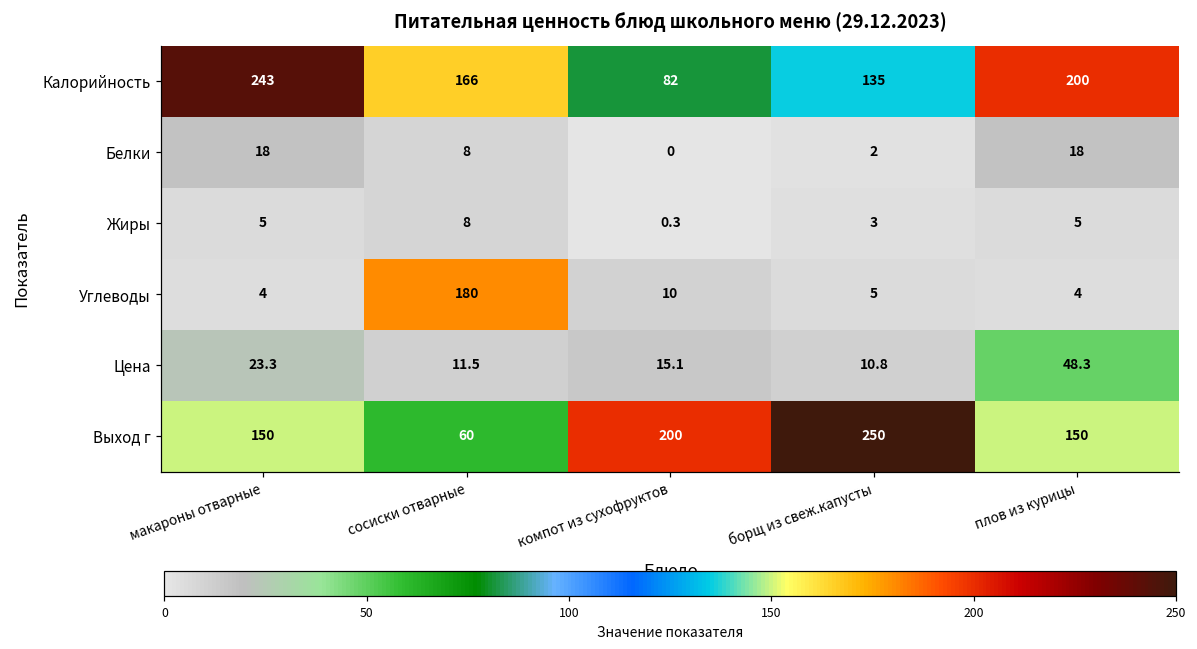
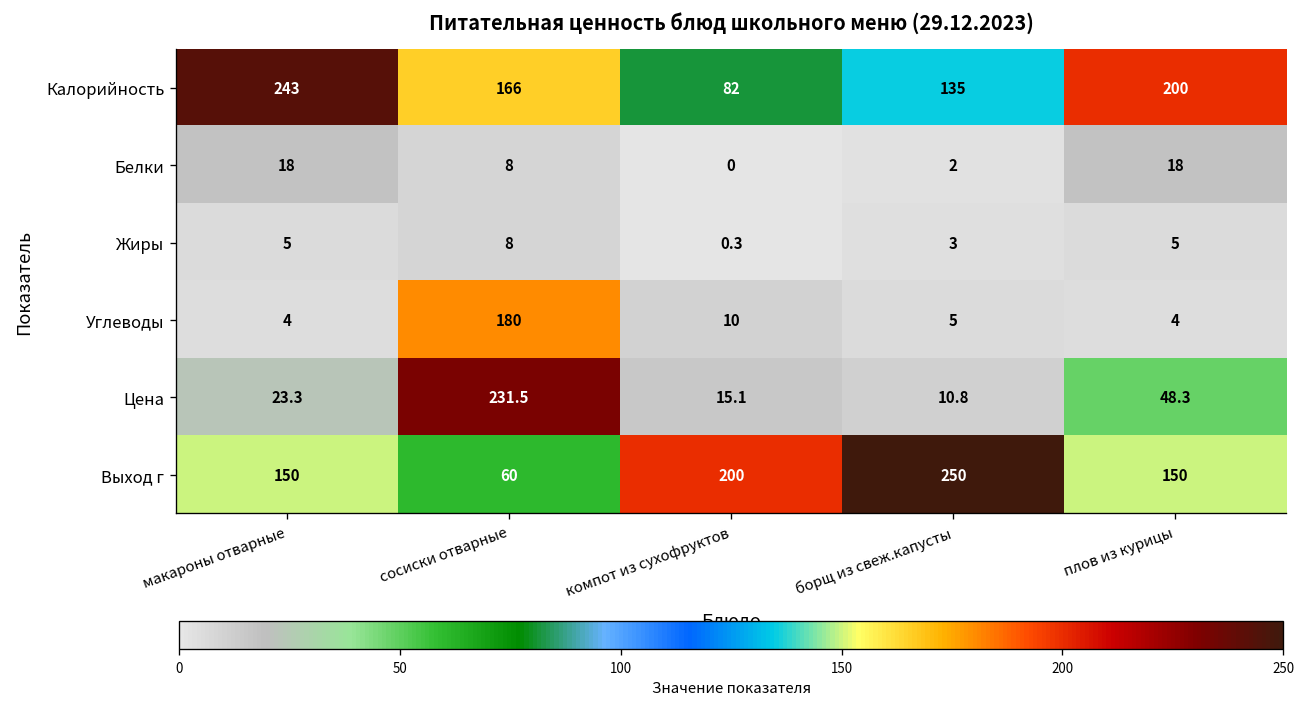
  {
    "Калорийность": {
      "макароны отварные": 243,
      "сосиски отварные": 166,
      "компот из сухофруктов": 82,
      "борщ из свеж.капусты": 135,
      "плов из курицы": 200
    },
    "Белки": {
      "макароны отварные": 18,
      "сосиски отварные": 8,
      "компот из сухофруктов": 0,
      "борщ из свеж.капусты": 2,
      "плов из курицы": 18
    },
    "Жиры": {
      "макароны отварные": 5,
      "сосиски отварные": 8,
      "компот из сухофруктов": 0.3,
      "борщ из свеж.капусты": 3,
      "плов из курицы": 5
    },
    "Углеводы": {
      "макароны отварные": 4,
      "сосиски отварные": 180,
      "компот из сухофруктов": 10,
      "борщ из свеж.капусты": 5,
      "плов из курицы": 4
    },
    "Цена": {
      "макароны отварные": 23.3,
-     "сосиски отварные": 11.5,
+     "сосиски отварные": 231.5,
      "компот из сухофруктов": 15.1,
      "борщ из свеж.капусты": 10.8,
      "плов из курицы": 48.3
    },
    "Выход г": {
      "макароны отварные": 150,
      "сосиски отварные": 60,
      "компот из сухофруктов": 200,
      "борщ из свеж.капусты": 250,
      "плов из курицы": 150
    }
  }
